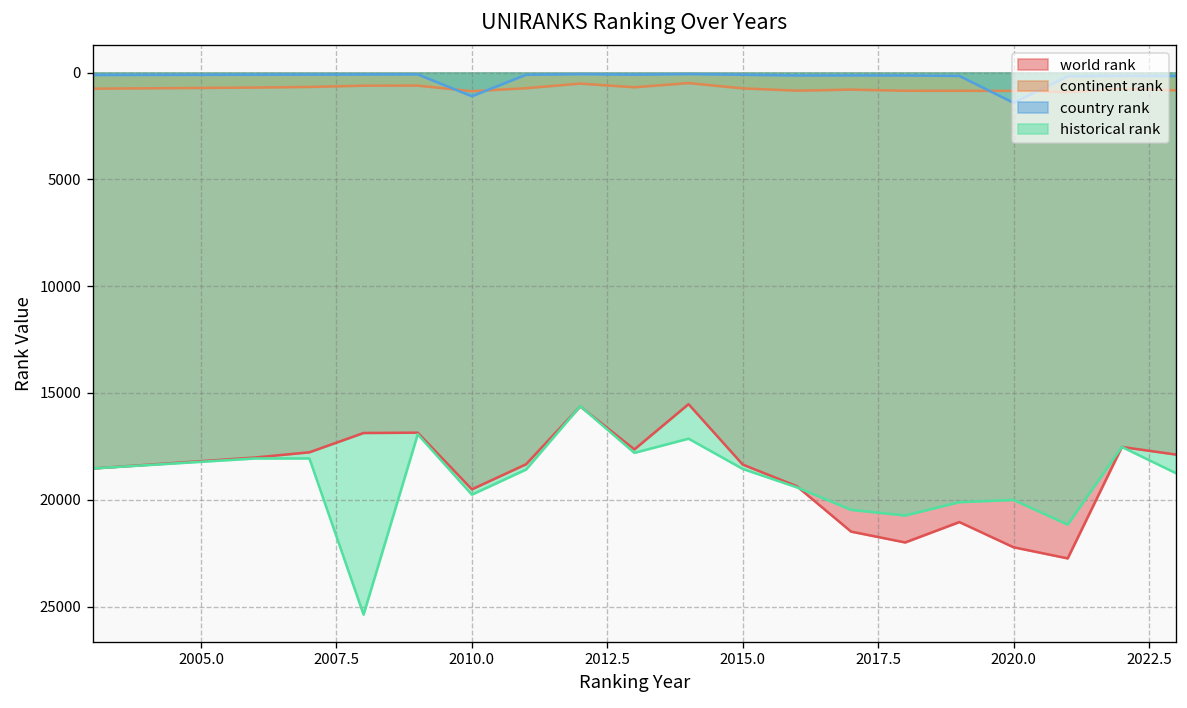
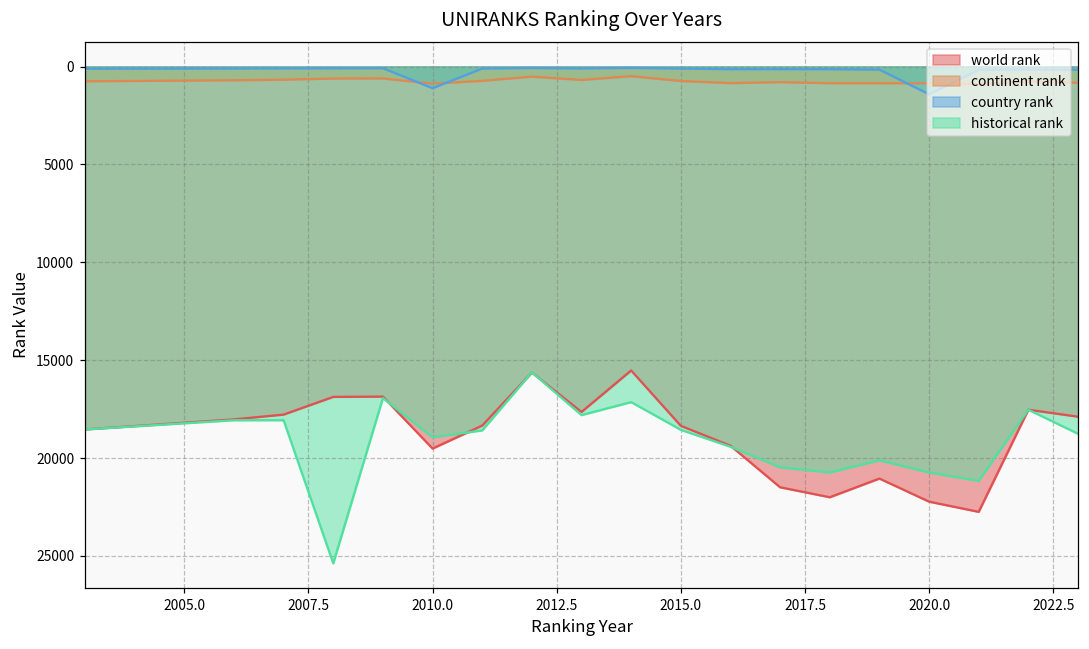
  {
    "country rank": {
      "2010.0": 1100,
      "2015.0": 100
    },
    "historical rank": {
-     "2010.0": 19800,
+     "2010.0": 18900,
      "2015.0": 18600,
-     "2020.0": 20000
+     "2020.0": 20700
    }
  }
